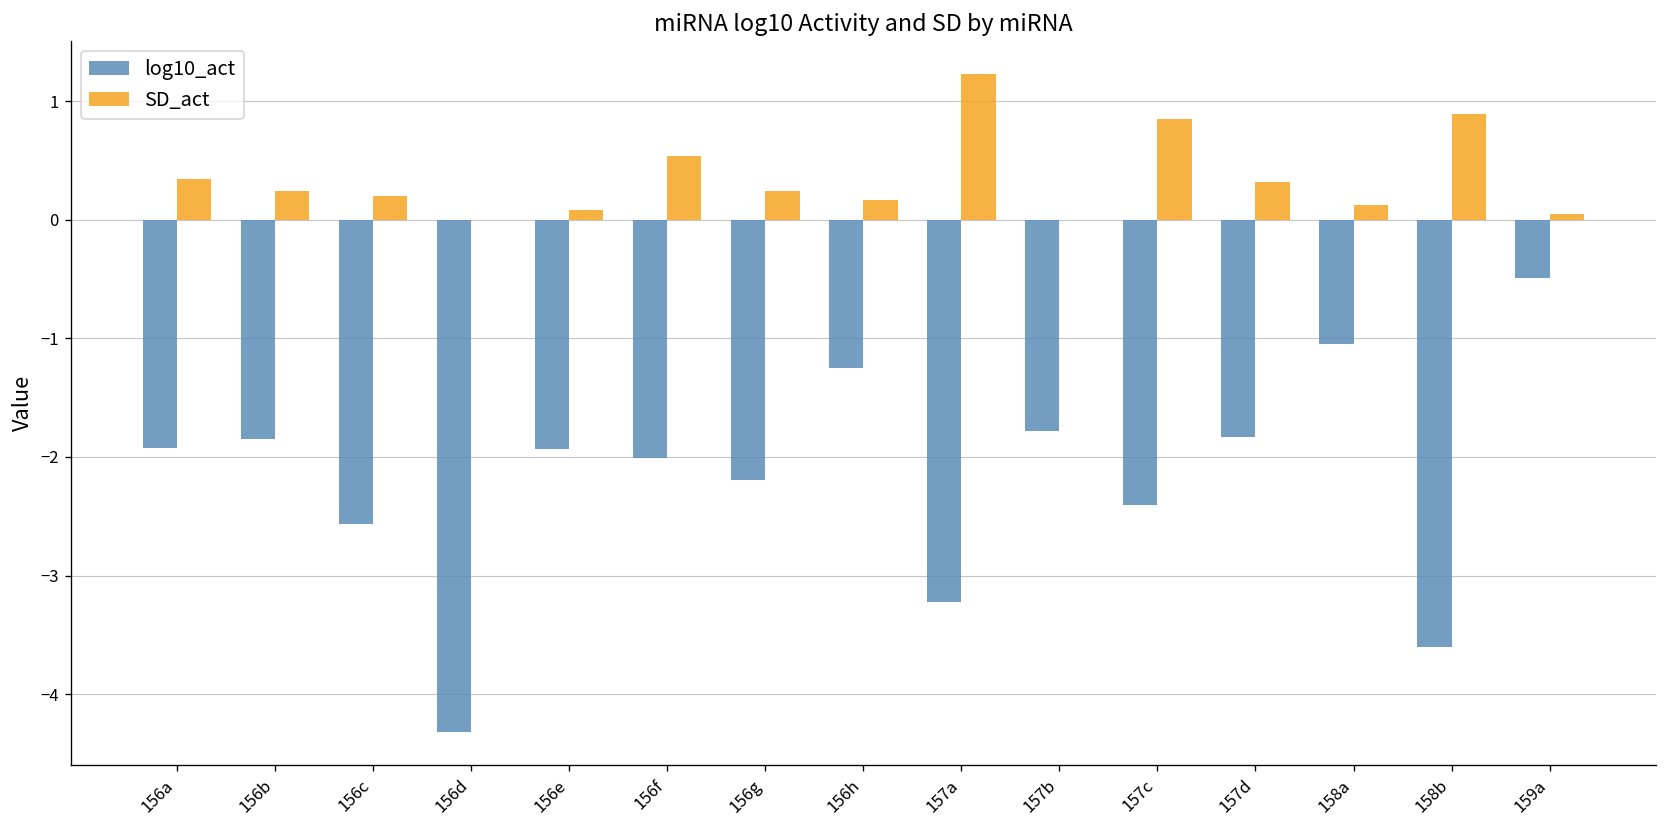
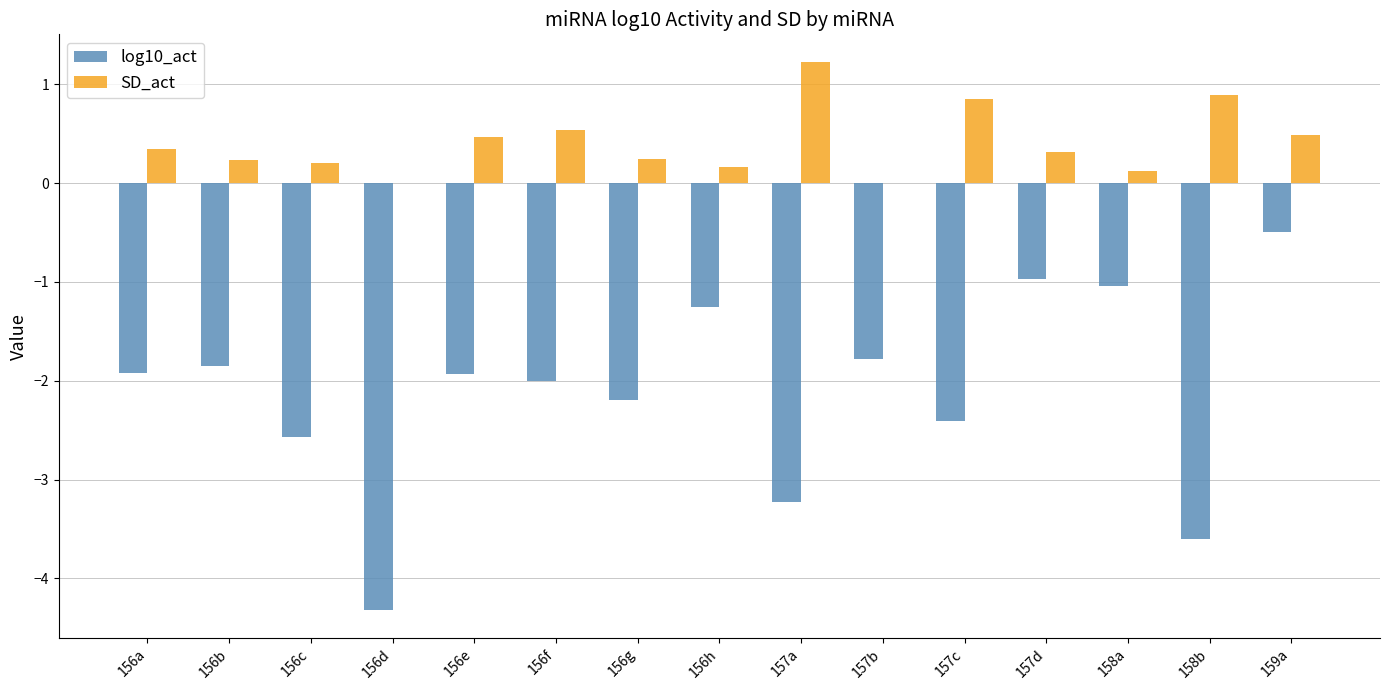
  {
    "log10_act": {
      "156a": -1.9,
      "156b": -1.8,
      "156c": -2.6,
      "156d": -4.3,
      "156e": -1.9,
      "156f": -2.0,
      "156g": -2.2,
      "156h": -1.2,
      "157a": -3.2,
      "157b": -1.8,
      "157c": -2.4,
-     "157d": -1.8,
+     "157d": -1.0,
      "158a": -1.0,
      "158b": -3.6,
      "159a": -0.5
    },
    "SD_act": {
      "156a": 0.3,
      "156b": 0.2,
      "156c": 0.2,
      "156d": 0.0,
-     "156e": 0.1,
+     "156e": 0.5,
      "156f": 0.5,
      "156g": 0.2,
      "156h": 0.2,
      "157a": 1.2,
      "157b": 0.0,
      "157c": 0.9,
      "157d": 0.3,
      "158a": 0.1,
      "158b": 0.9,
-     "159a": 0.0
+     "159a": 0.5
    }
  }
